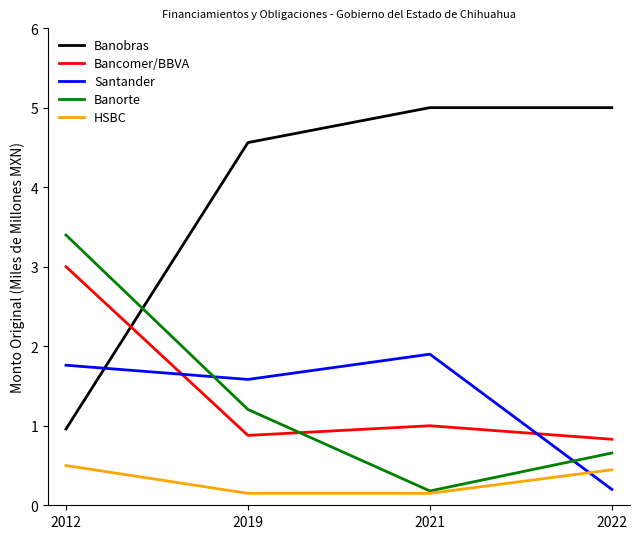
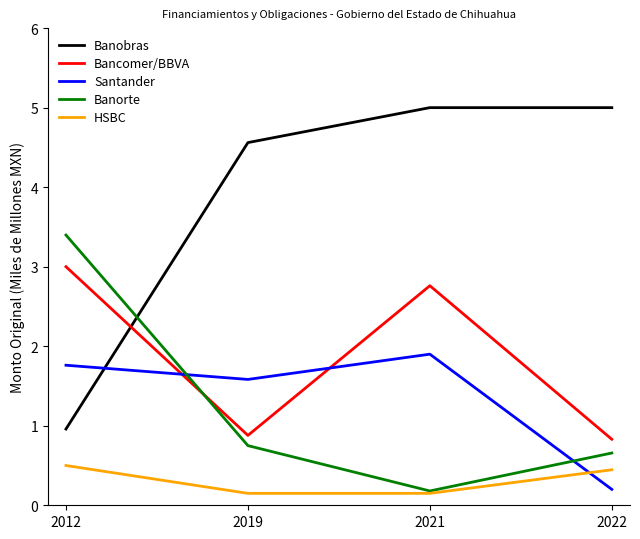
  {
    "Banobras": {
      "2012": 1.0,
      "2019": 4.6,
      "2021": 5.0,
      "2022": 5.0
    },
    "Bancomer/BBVA": {
      "2012": 3.0,
      "2019": 0.9,
-     "2021": 1.0,
+     "2021": 2.8,
      "2022": 0.8
    },
    "Santander": {
      "2012": 1.8,
      "2019": 1.6,
      "2021": 1.9,
      "2022": 0.2
    },
    "Banorte": {
      "2012": 3.4,
-     "2019": 1.2,
+     "2019": 0.8,
      "2022": 0.7
    },
    "HSBC": {
      "2012": 0.5,
      "2019": 0.2,
      "2022": 0.4
    }
  }
